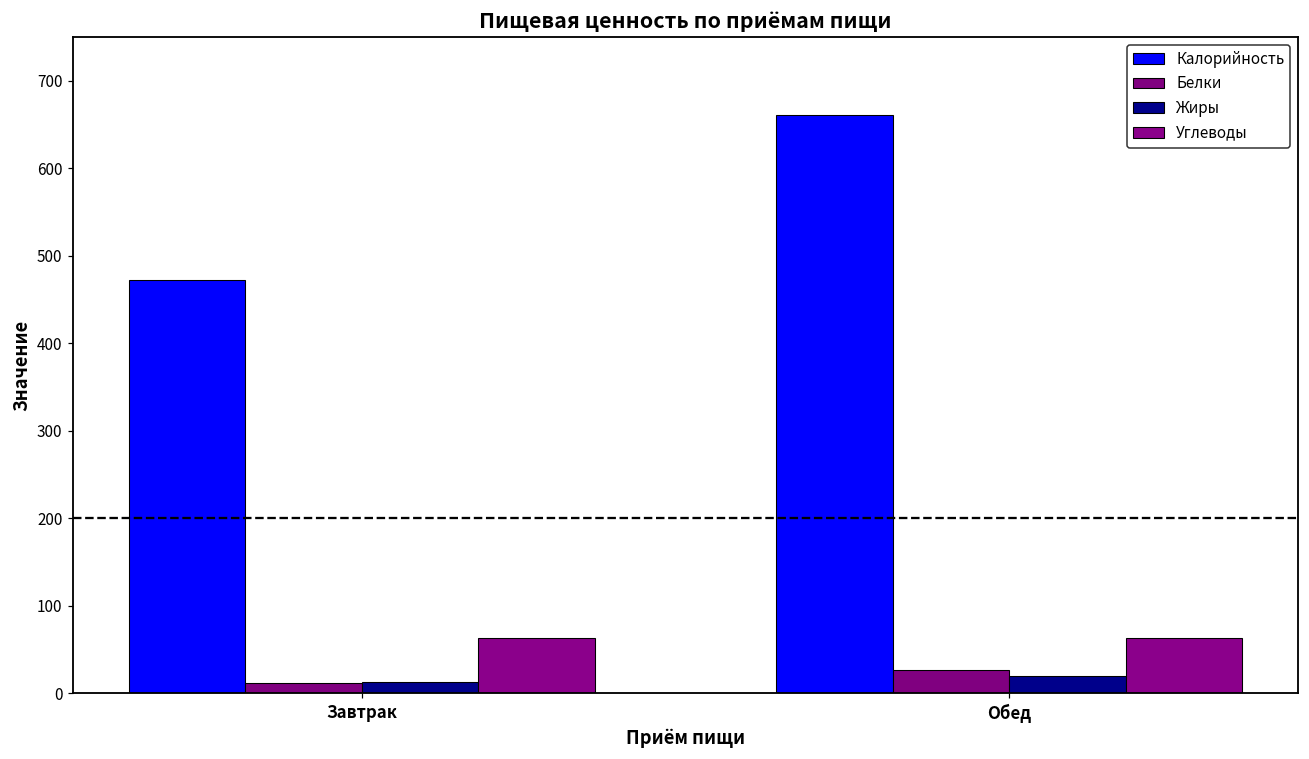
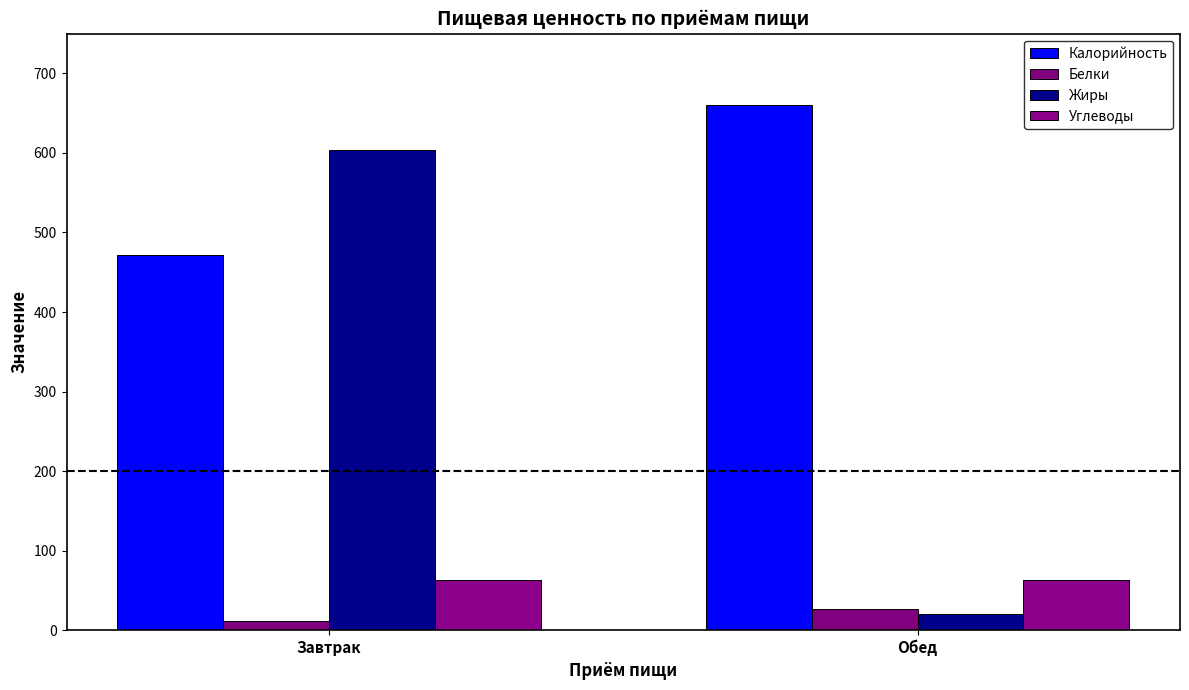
  {
    "Калорийность": {
      "Завтрак": 470,
      "Обед": 660
    },
    "Жиры": {
-     "Завтрак": 10,
+     "Завтрак": 600,
      "Обед": 20
    }
  }
